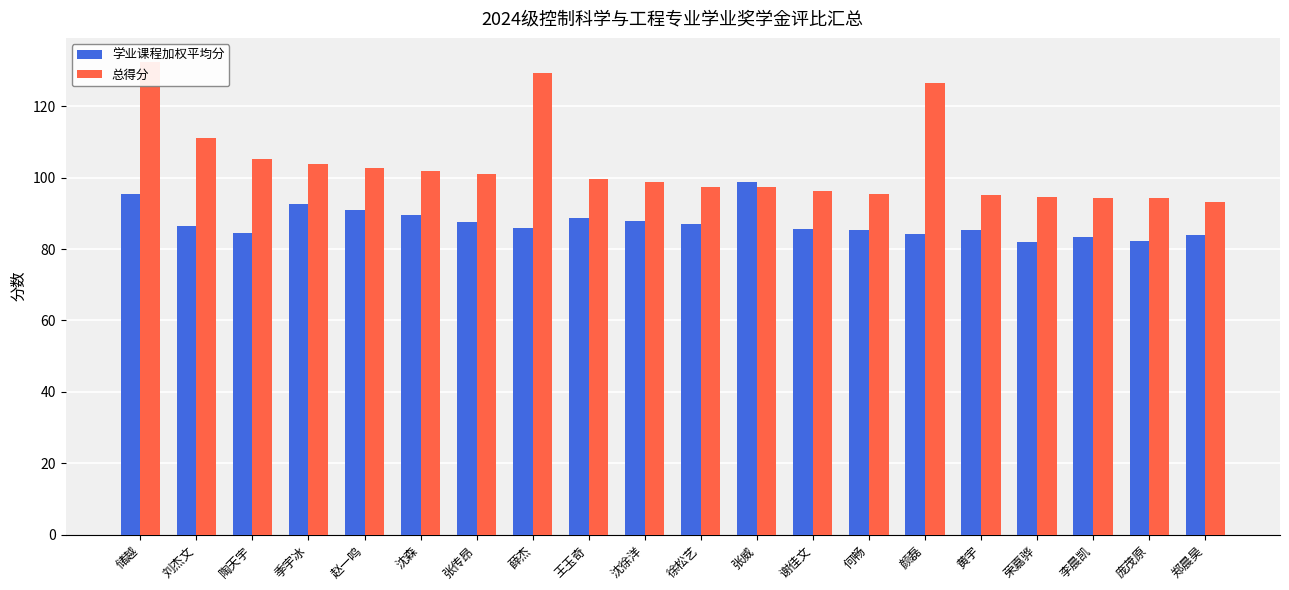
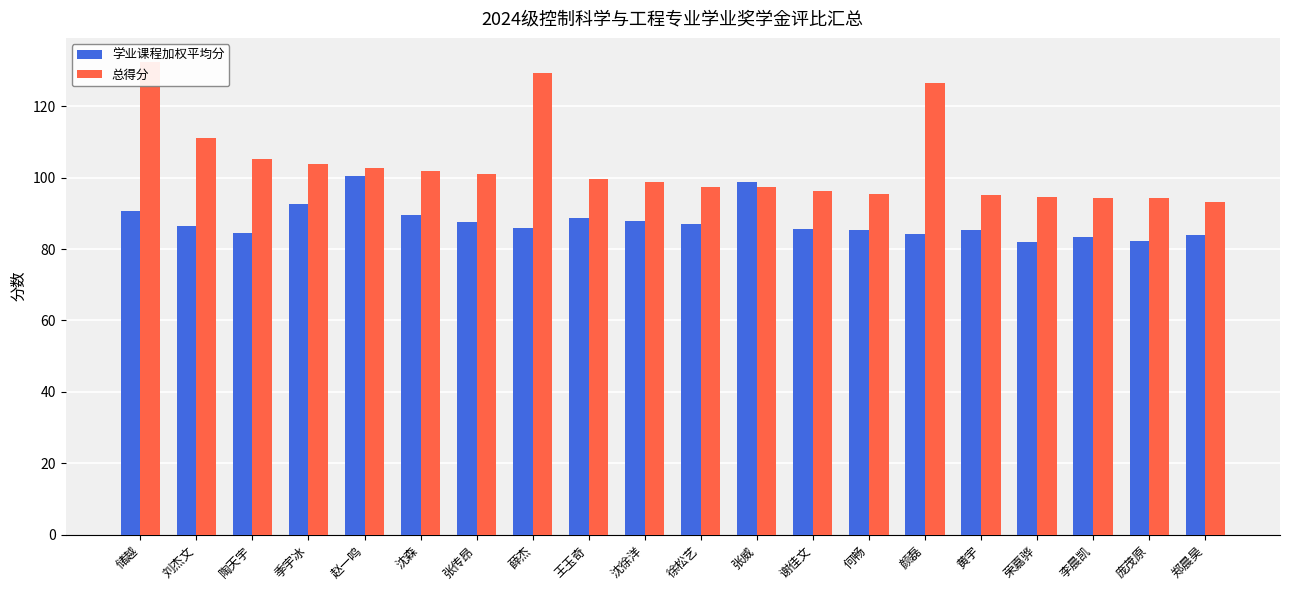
  {
    "学业课程加权平均分": {
-     "储越": 96,
+     "储越": 91,
      "刘杰文": 86,
      "陶天宇": 84,
      "季宇冰": 93,
-     "赵一鸣": 91,
+     "赵一鸣": 100,
      "沈森": 90,
      "张传昂": 88,
      "薛杰": 86,
      "王玉奇": 89,
      "沈徐洋": 88,
      "徐松艺": 87,
      "张威": 99,
      "谢佳文": 86,
      "何畅": 85,
      "颜磊": 84,
      "黄宇": 85,
      "荣嘉骅": 82,
      "李晨凯": 84,
      "庞茂原": 82,
      "郑晨昊": 84
    },
    "总得分": {
      "刘杰文": 111,
      "陶天宇": 105,
      "季宇冰": 104,
      "赵一鸣": 103,
      "沈森": 102,
      "张传昂": 101,
      "薛杰": 129,
      "王玉奇": 99,
      "沈徐洋": 99,
      "徐松艺": 97,
      "张威": 97,
      "谢佳文": 96,
      "何畅": 95,
      "颜磊": 127,
      "黄宇": 95,
      "荣嘉骅": 95,
      "李晨凯": 94,
      "庞茂原": 94,
      "郑晨昊": 93
    }
  }
